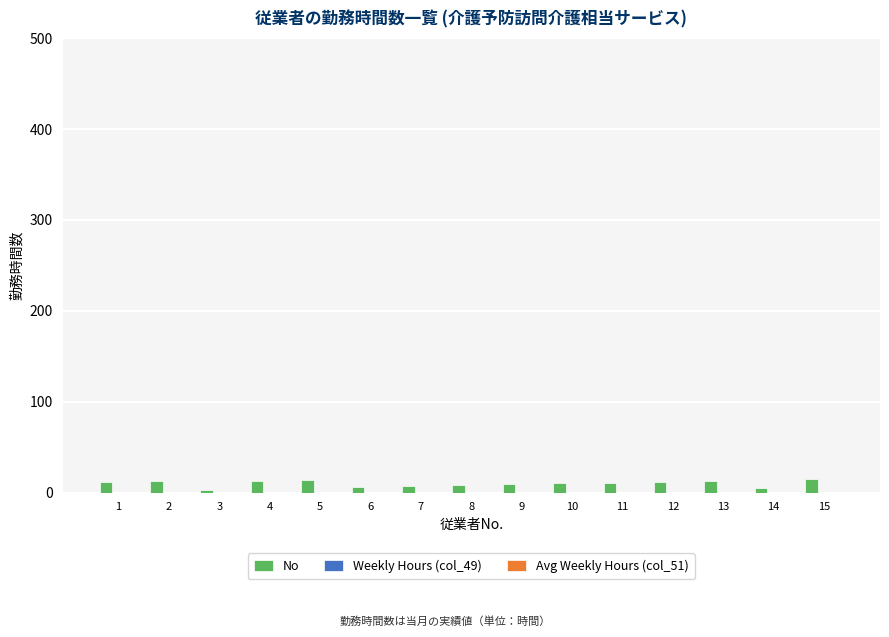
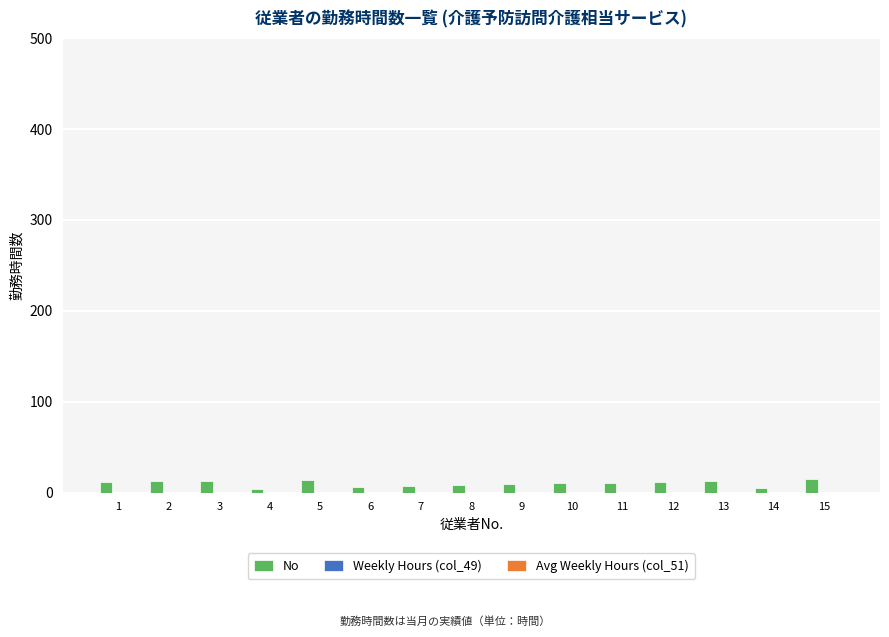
  {
    "No": {
      "1": 10,
      "2": 10,
-     "3": 0,
-     "4": 10,
+     "3": 10,
+     "4": 0,
      "5": 10,
      "6": 10,
      "7": 10,
      "8": 10,
      "9": 10,
      "10": 10,
      "11": 10,
      "12": 10,
      "13": 10,
      "14": 10,
      "15": 20
    },
    "Weekly Hours (col_49)": {
      "1": 0,
      "2": 0,
      "3": 0,
      "4": 0,
      "5": 0,
      "6": 0,
      "7": 0,
      "8": 0,
      "9": 0,
      "10": 0,
      "11": 0,
      "12": 0,
      "13": 0,
      "14": 0,
      "15": 0
    },
    "Avg Weekly Hours (col_51)": {
      "1": 0,
      "2": 0,
      "3": 0,
      "4": 0,
      "5": 0,
      "6": 0,
      "7": 0,
      "8": 0,
      "9": 0,
      "10": 0,
      "11": 0,
      "12": 0,
      "13": 0,
      "14": 0,
      "15": 0
    }
  }
